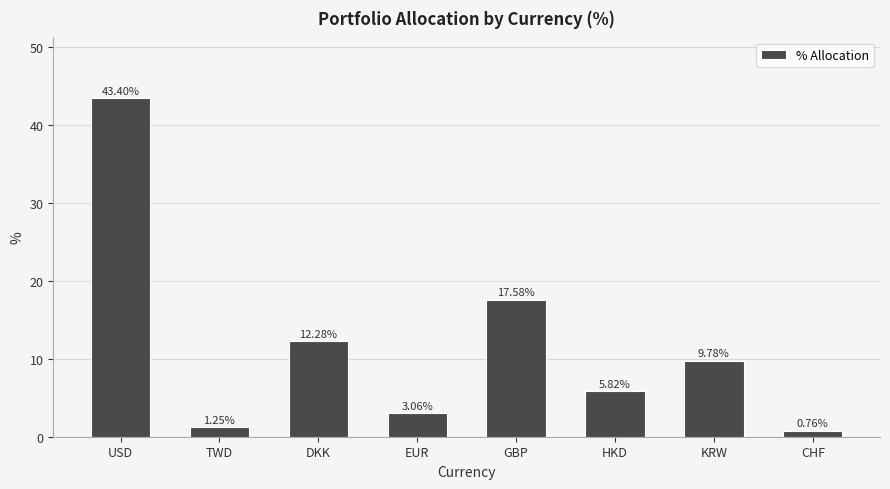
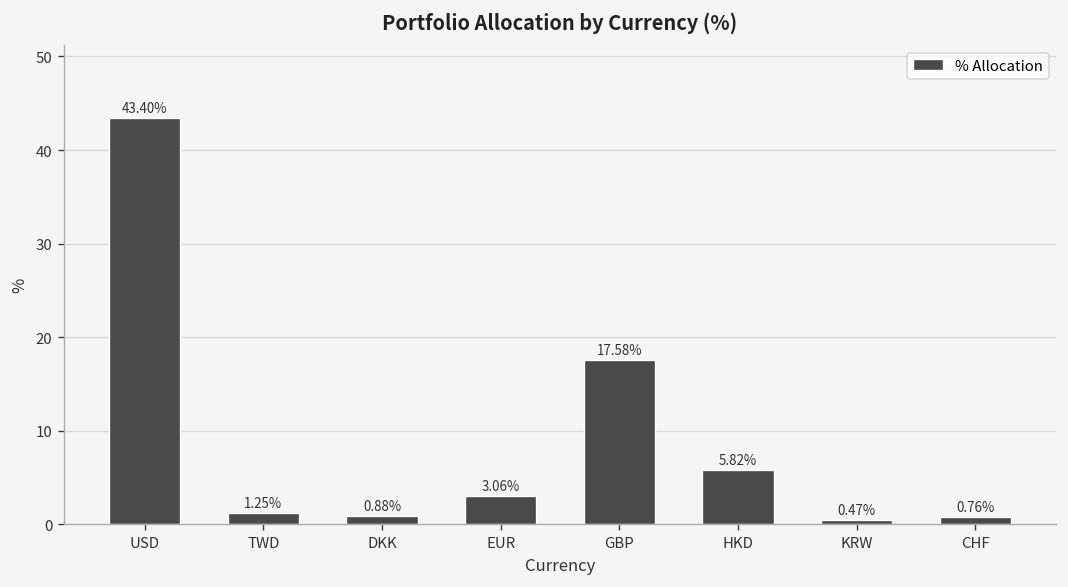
  {
    "USD": "43.40%",
    "TWD": "1.25%",
-   "DKK": "12.28%",
+   "DKK": "0.88%",
    "EUR": "3.06%",
    "GBP": "17.58%",
    "HKD": "5.82%",
-   "KRW": "9.78%",
+   "KRW": "0.47%",
    "CHF": "0.76%"
  }
